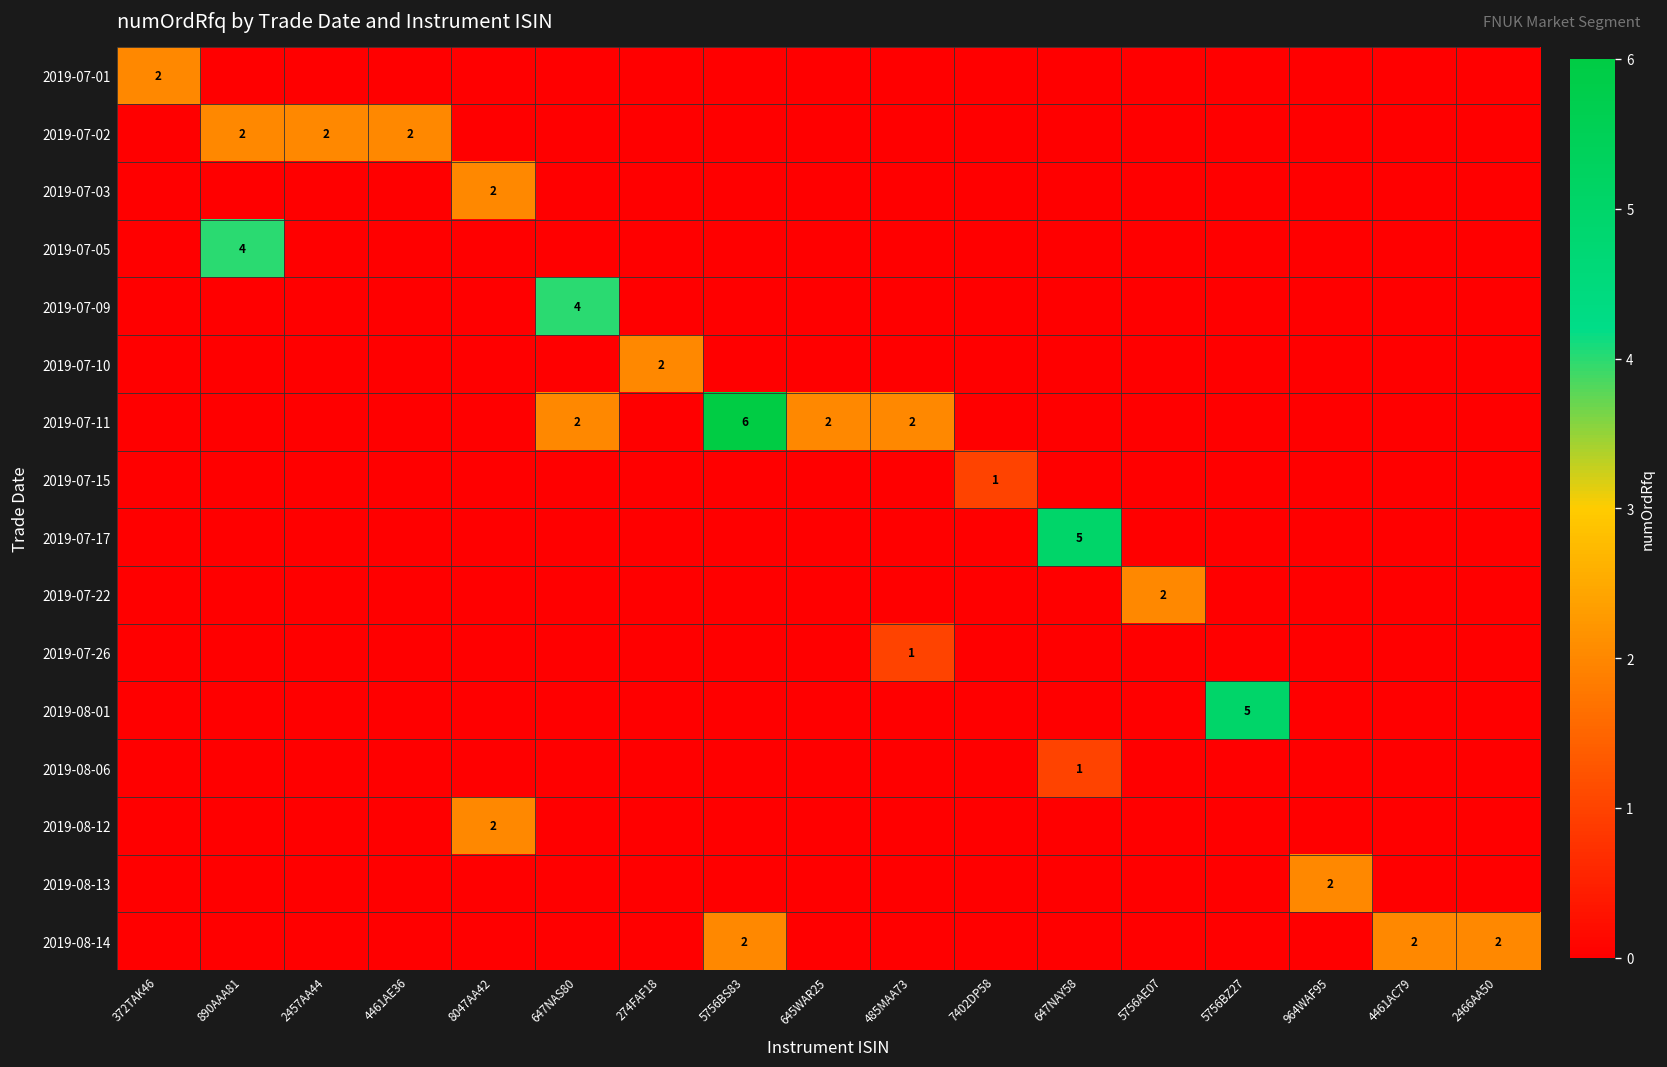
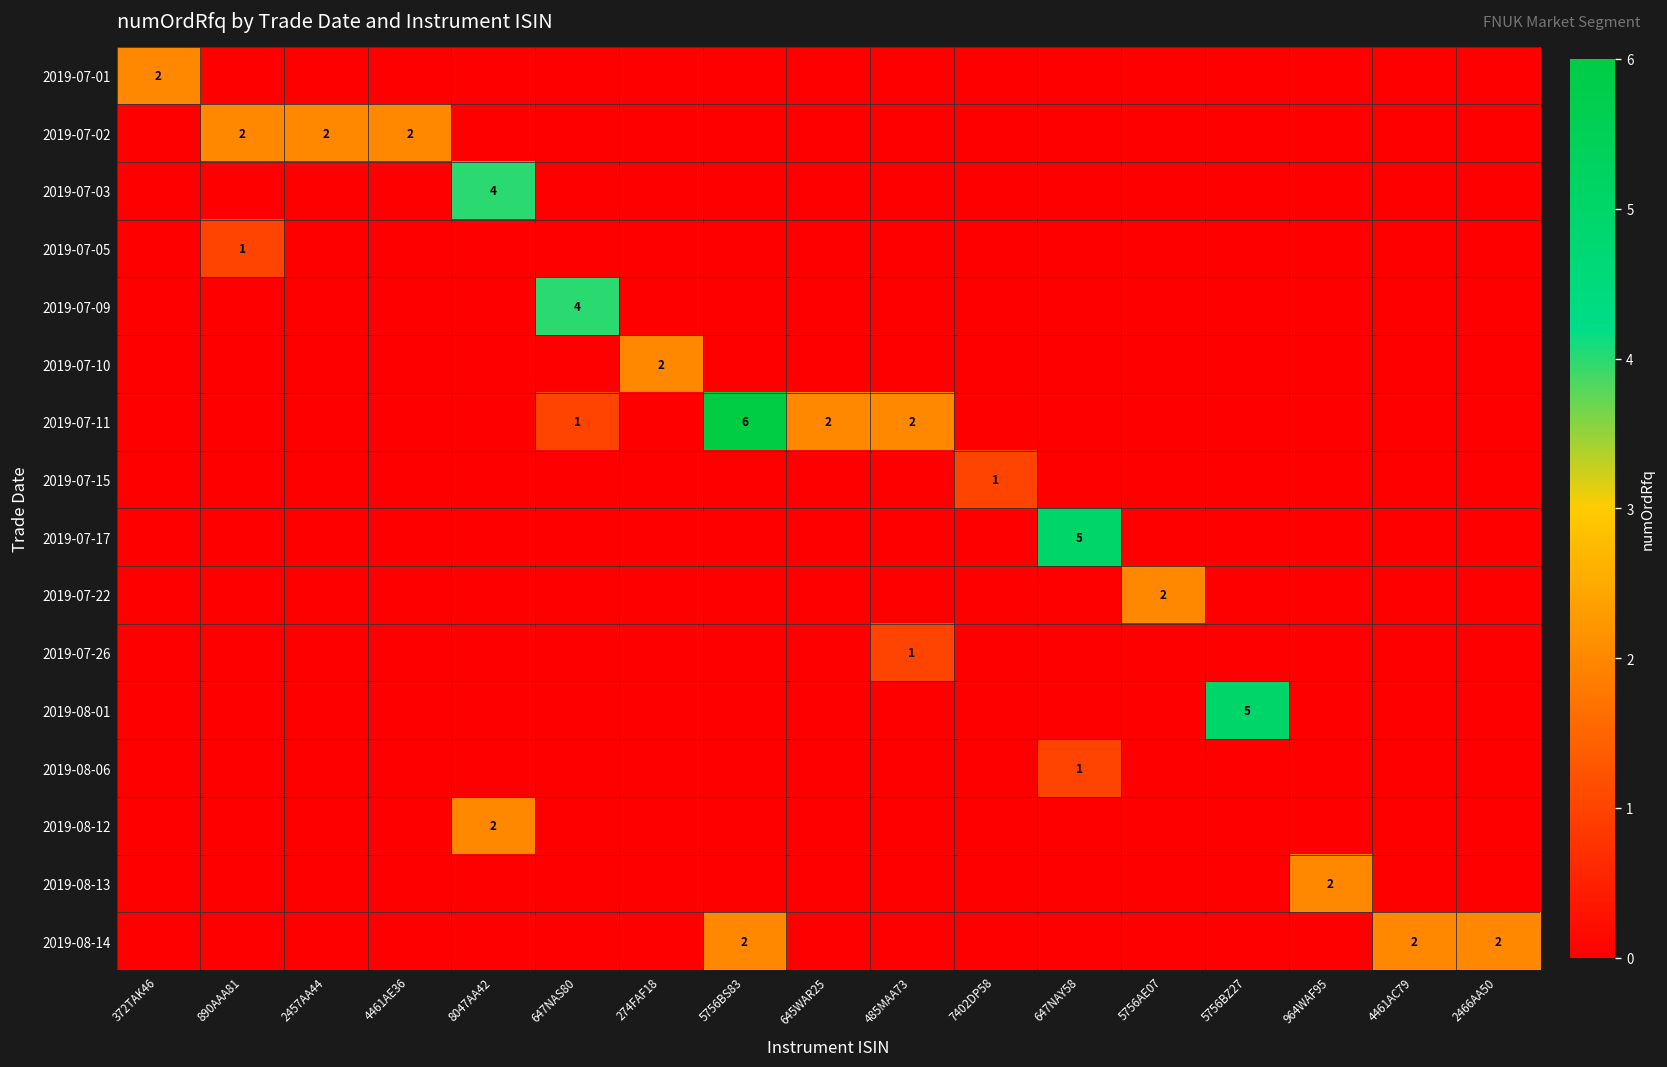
  {
    "2019-07-01": {
      "372TAK46": 2
    },
    "2019-07-02": {
      "890AAA81": 2,
      "2457AA44": 2,
      "4461AE36": 2
    },
    "2019-07-03": {
-     "8047AA42": 2
+     "8047AA42": 4
    },
    "2019-07-05": {
-     "890AAA81": 4
+     "890AAA81": 1
    },
    "2019-07-09": {
      "647NAS80": 4
    },
    "2019-07-10": {
      "274FAF18": 2
    },
    "2019-07-11": {
-     "647NAS80": 2,
+     "647NAS80": 1,
      "5756BS83": 6,
      "645WAR25": 2,
      "485MAA73": 2
    },
    "2019-07-15": {
      "7402DP58": 1
    },
    "2019-07-17": {
      "647NAY58": 5
    },
    "2019-07-22": {
      "5756AE07": 2
    },
    "2019-07-26": {
      "485MAA73": 1
    },
    "2019-08-01": {
      "5756BZ27": 5
    },
    "2019-08-06": {
      "647NAY58": 1
    },
    "2019-08-12": {
      "8047AA42": 2
    },
    "2019-08-13": {
      "964WAF95": 2
    },
    "2019-08-14": {
      "5756BS83": 2,
      "4461AC79": 2,
      "2466AA50": 2
    }
  }
